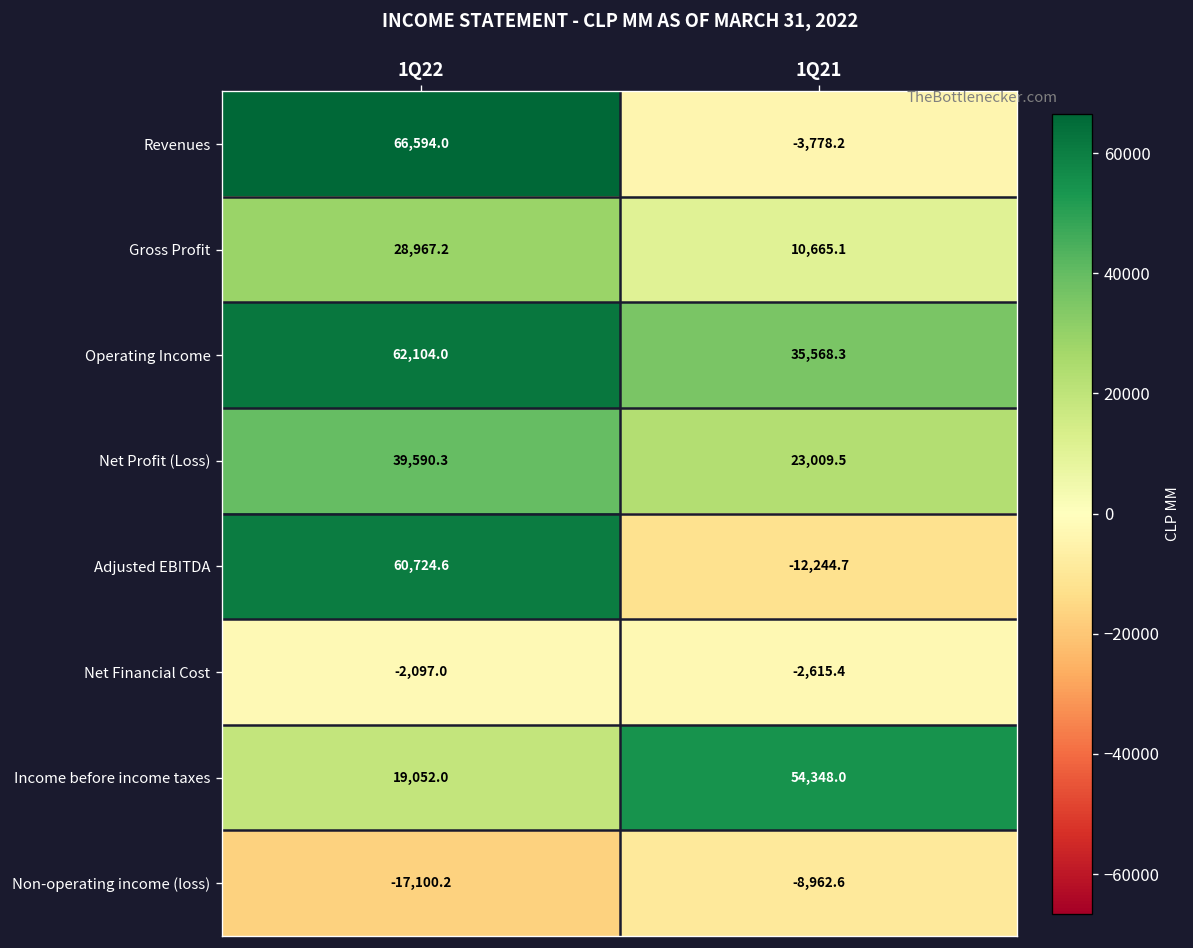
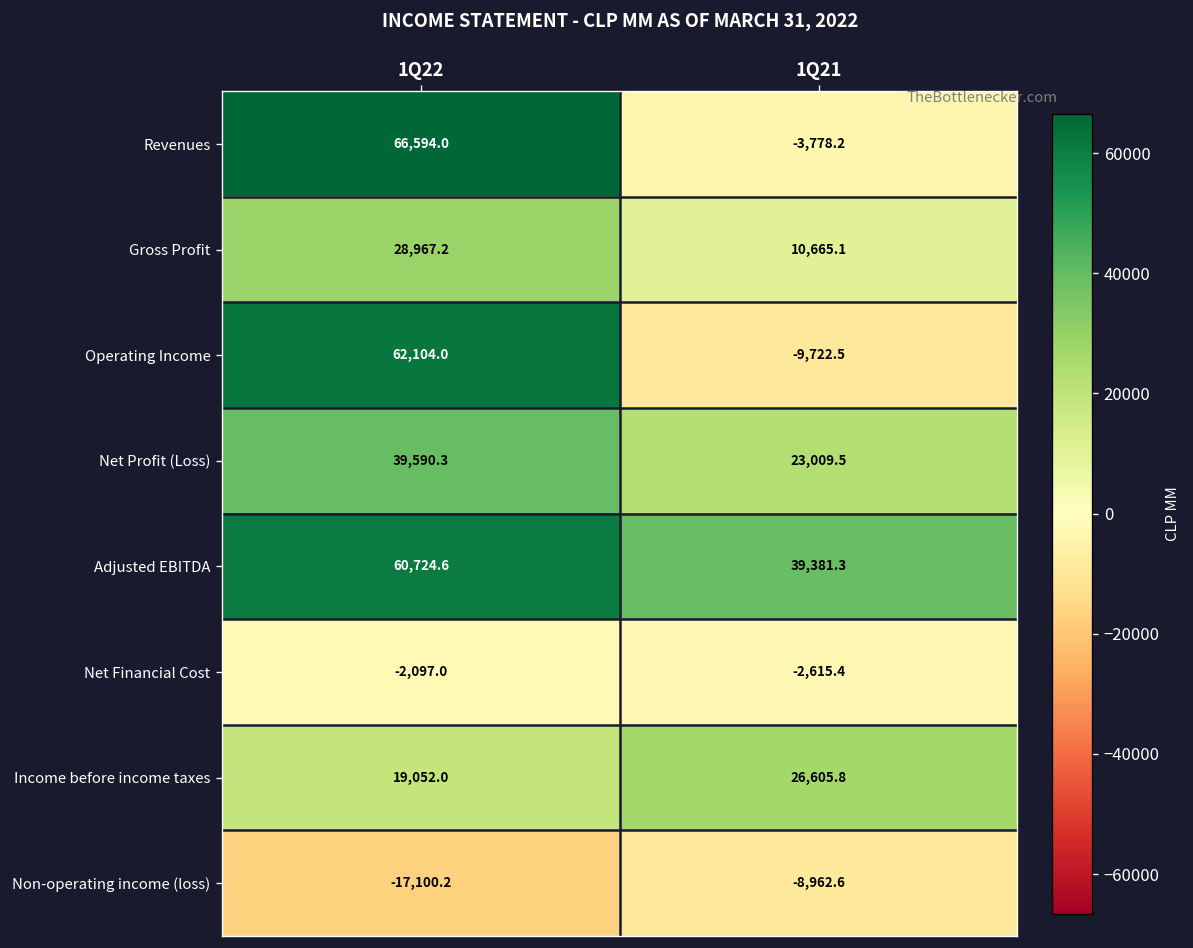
  {
    "Revenues": {
      "1Q22": "66,594.0"
    },
    "Gross Profit": {
      "1Q22": "28,967.2",
      "1Q21": "10,665.1"
    },
    "Operating Income": {
      "1Q22": "62,104.0",
-     "1Q21": "35,568.3"
+     "1Q21": "-9,722.5"
    },
    "Net Profit (Loss)": {
      "1Q22": "39,590.3",
      "1Q21": "23,009.5"
    },
    "Adjusted EBITDA": {
      "1Q22": "60,724.6",
-     "1Q21": "-12,244.7"
+     "1Q21": "39,381.3"
    },
    "Net Financial Cost": {
      "1Q22": "-2,097.0",
      "1Q21": "-2,615.4"
    },
    "Income before income taxes": {
      "1Q22": "19,052.0",
-     "1Q21": "54,348.0"
+     "1Q21": "26,605.8"
    },
    "Non-operating income (loss)": {
      "1Q22": "-17,100.2",
      "1Q21": "-8,962.6"
    }
  }
